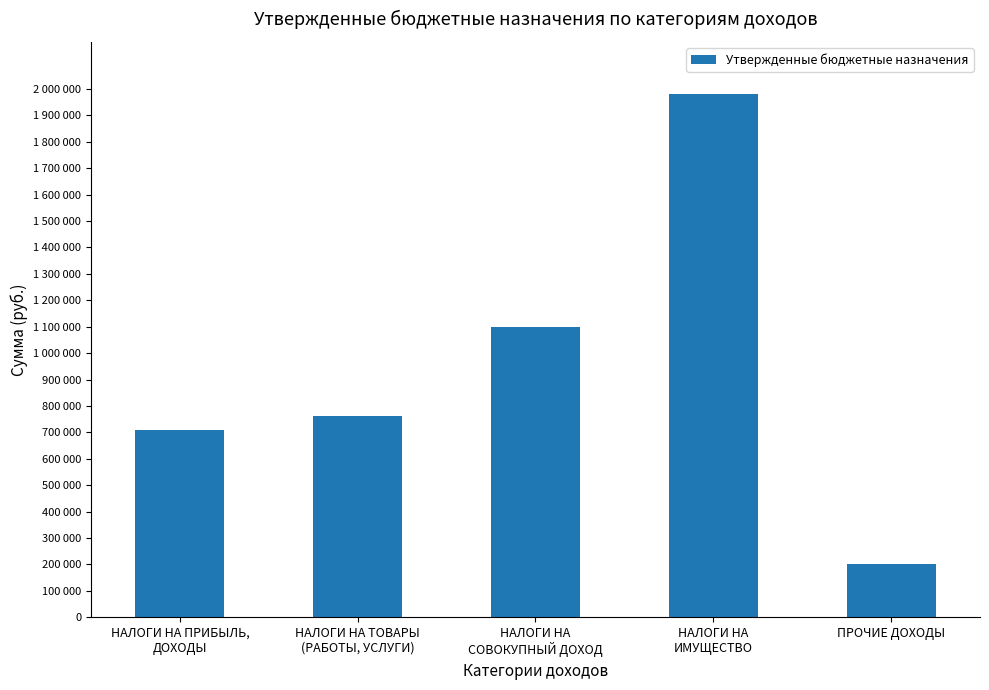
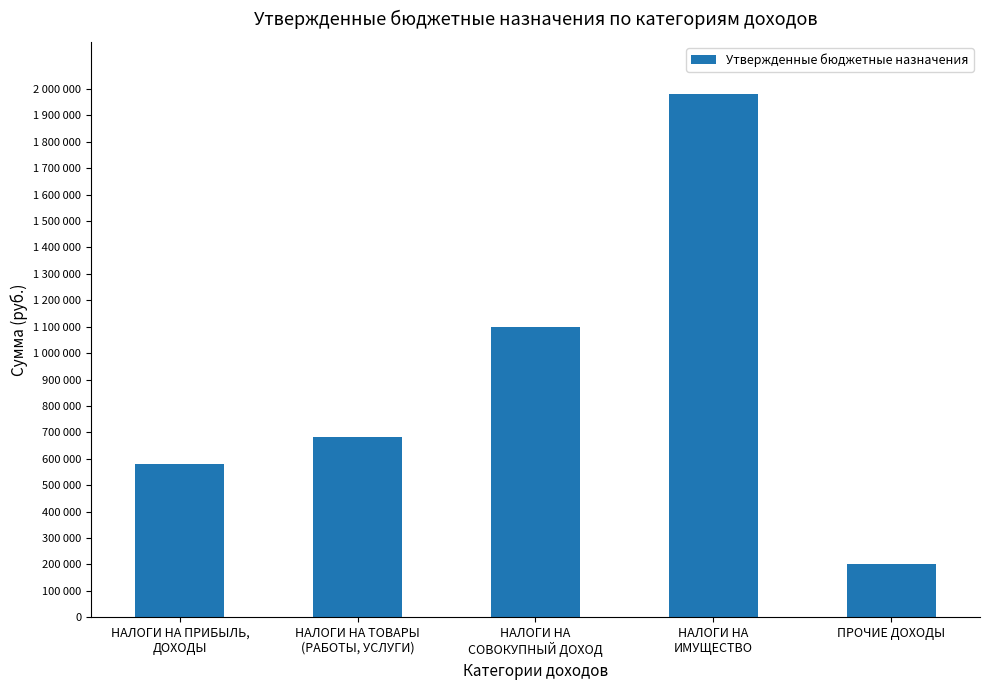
  {
-   "НАЛОГИ НА ПРИБЫЛЬ, ДОХОДЫ": 710000,
-   "НАЛОГИ НА ТОВАРЫ (РАБОТЫ, УСЛУГИ)": 760000,
+   "НАЛОГИ НА ПРИБЫЛЬ, ДОХОДЫ": 580000,
+   "НАЛОГИ НА ТОВАРЫ (РАБОТЫ, УСЛУГИ)": 680000,
    "НАЛОГИ НА СОВОКУПНЫЙ ДОХОД": 1100000,
    "НАЛОГИ НА ИМУЩЕСТВО": 1980000,
    "ПРОЧИЕ ДОХОДЫ": 200000
  }
